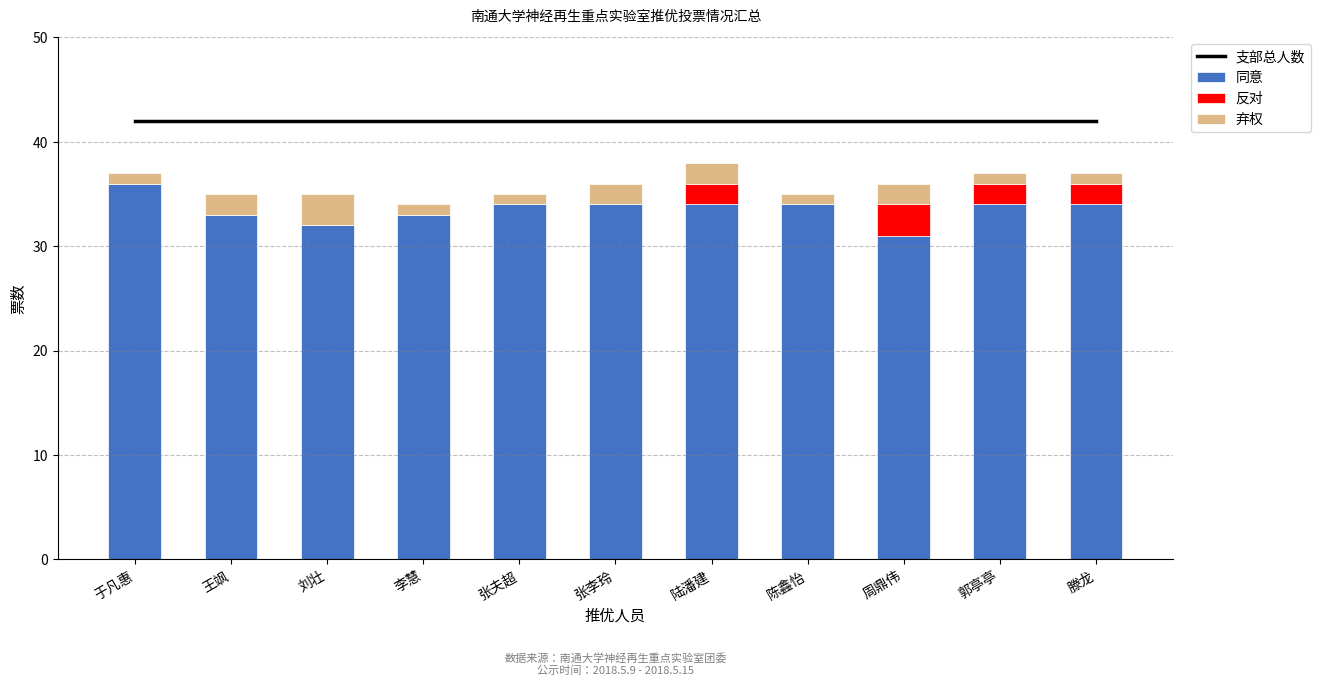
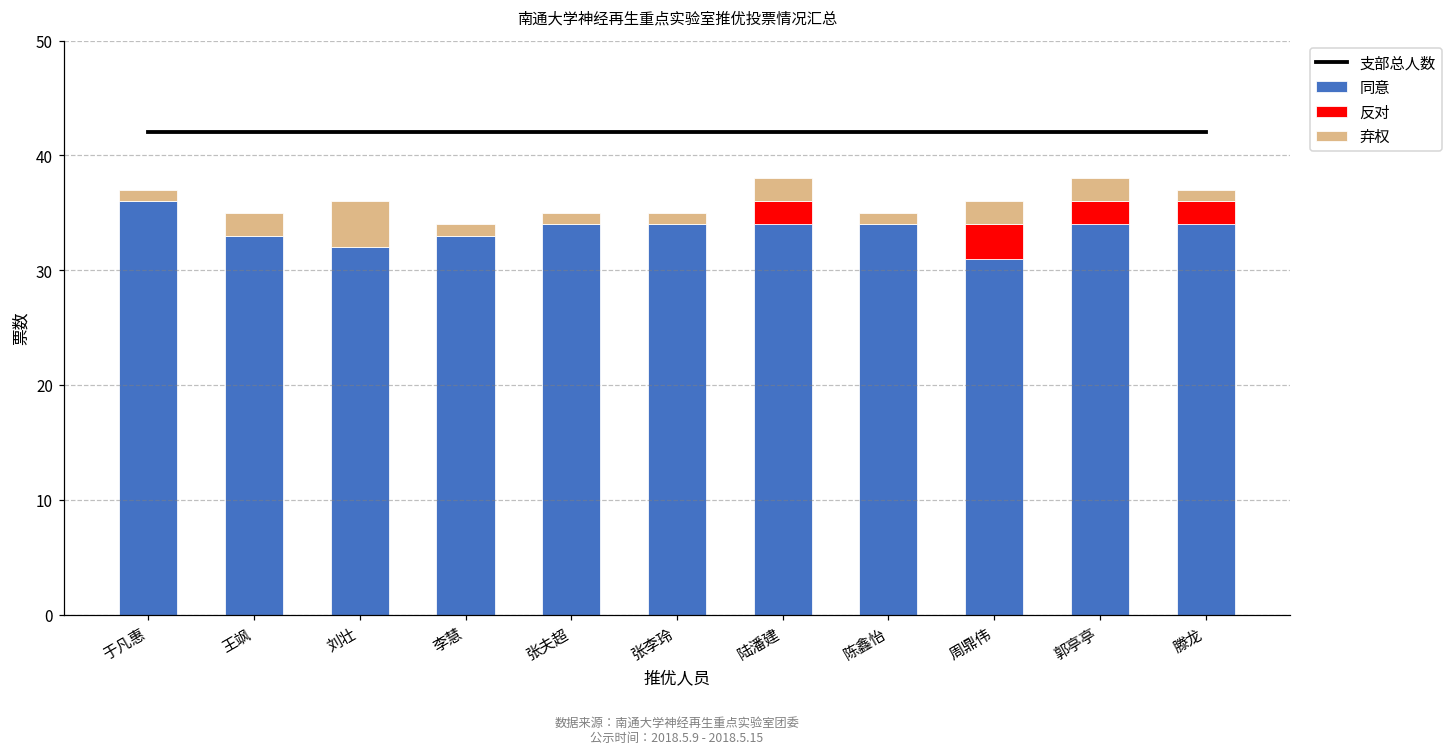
  {
    "支部总人数": {
      "于凡惠": 42,
      "王飒": 42,
      "刘壮": 42,
      "李慧": 42,
      "张夫超": 42,
      "张李玲": 42,
      "陆潘建": 42,
      "陈鑫怡": 42,
      "周鼎伟": 42,
      "郭亭亭": 42,
      "滕龙": 42
    },
    "同意": {
      "于凡惠": 36,
      "王飒": 33,
      "刘壮": 32,
      "李慧": 33,
      "张夫超": 34,
      "张李玲": 34,
      "陆潘建": 34,
      "陈鑫怡": 34,
      "周鼎伟": 31,
      "郭亭亭": 34,
      "滕龙": 34
    },
    "弃权": {
      "于凡惠": 1,
      "王飒": 2,
-     "刘壮": 3,
+     "刘壮": 4,
      "李慧": 1,
      "张夫超": 1,
-     "张李玲": 2,
+     "张李玲": 1,
      "陆潘建": 2,
      "陈鑫怡": 1,
      "周鼎伟": 2,
-     "郭亭亭": 1,
+     "郭亭亭": 2,
      "滕龙": 1
    }
  }
